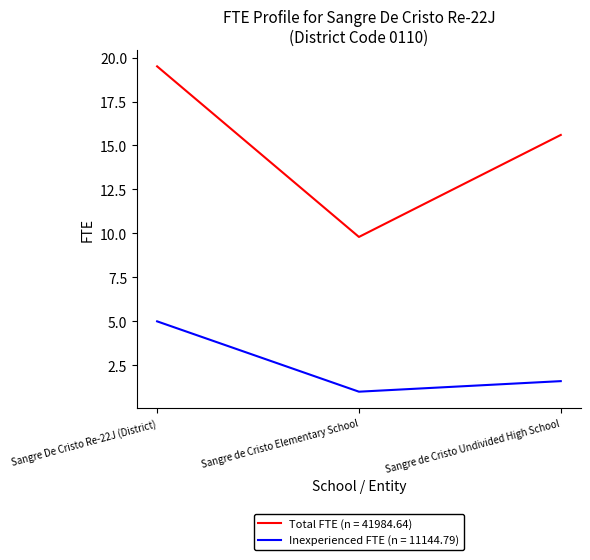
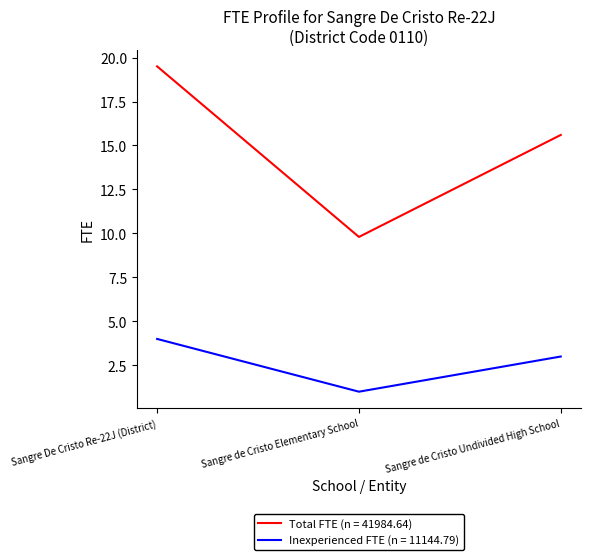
  {
    "Total FTE (n = 41984.64)": {
      "Sangre De Cristo Re-22J (District)": 19.5,
      "Sangre de Cristo Elementary School": 9.8,
      "Sangre de Cristo Undivided High School": 15.6
    },
    "Inexperienced FTE (n = 11144.79)": {
-     "Sangre De Cristo Re-22J (District)": 5,
+     "Sangre De Cristo Re-22J (District)": 4,
      "Sangre de Cristo Elementary School": 1.0,
-     "Sangre de Cristo Undivided High School": 1.6
+     "Sangre de Cristo Undivided High School": 3.0
    }
  }
